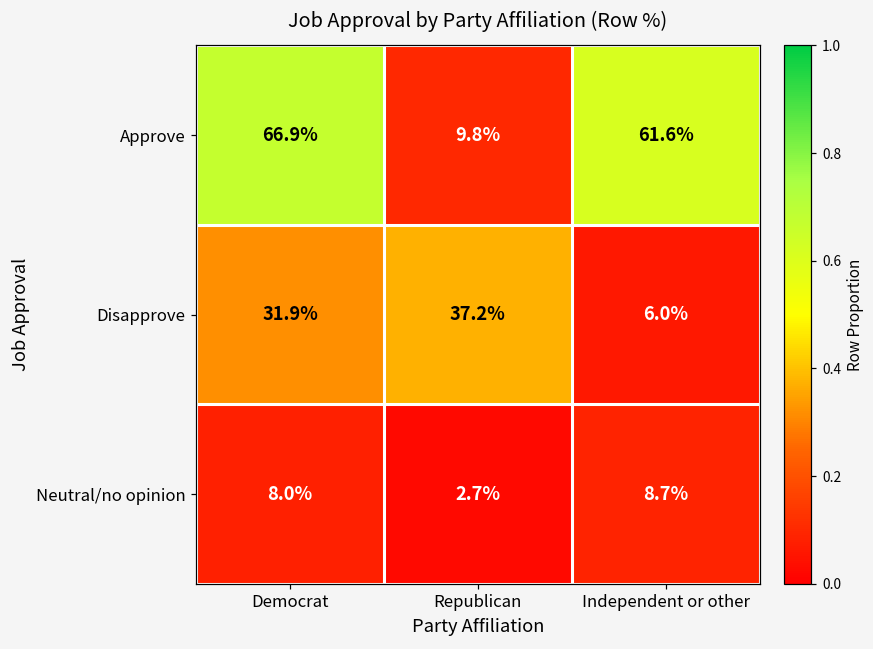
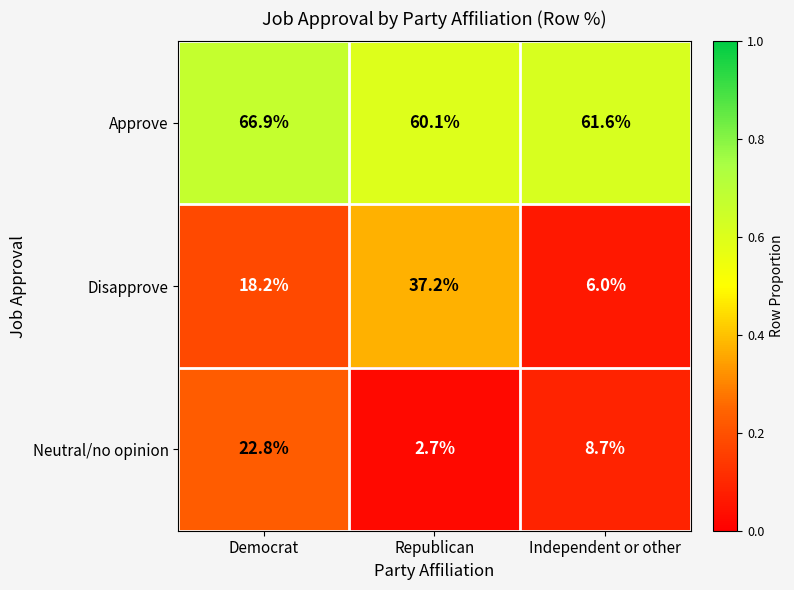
  {
    "Approve": {
      "Democrat": "66.9%",
-     "Republican": "9.8%",
+     "Republican": "60.1%",
      "Independent or other": "61.6%"
    },
    "Disapprove": {
-     "Democrat": "31.9%",
+     "Democrat": "18.2%",
      "Republican": "37.2%",
      "Independent or other": "6.0%"
    },
    "Neutral/no opinion": {
-     "Democrat": "8.0%",
+     "Democrat": "22.8%",
      "Republican": "2.7%",
      "Independent or other": "8.7%"
    }
  }
